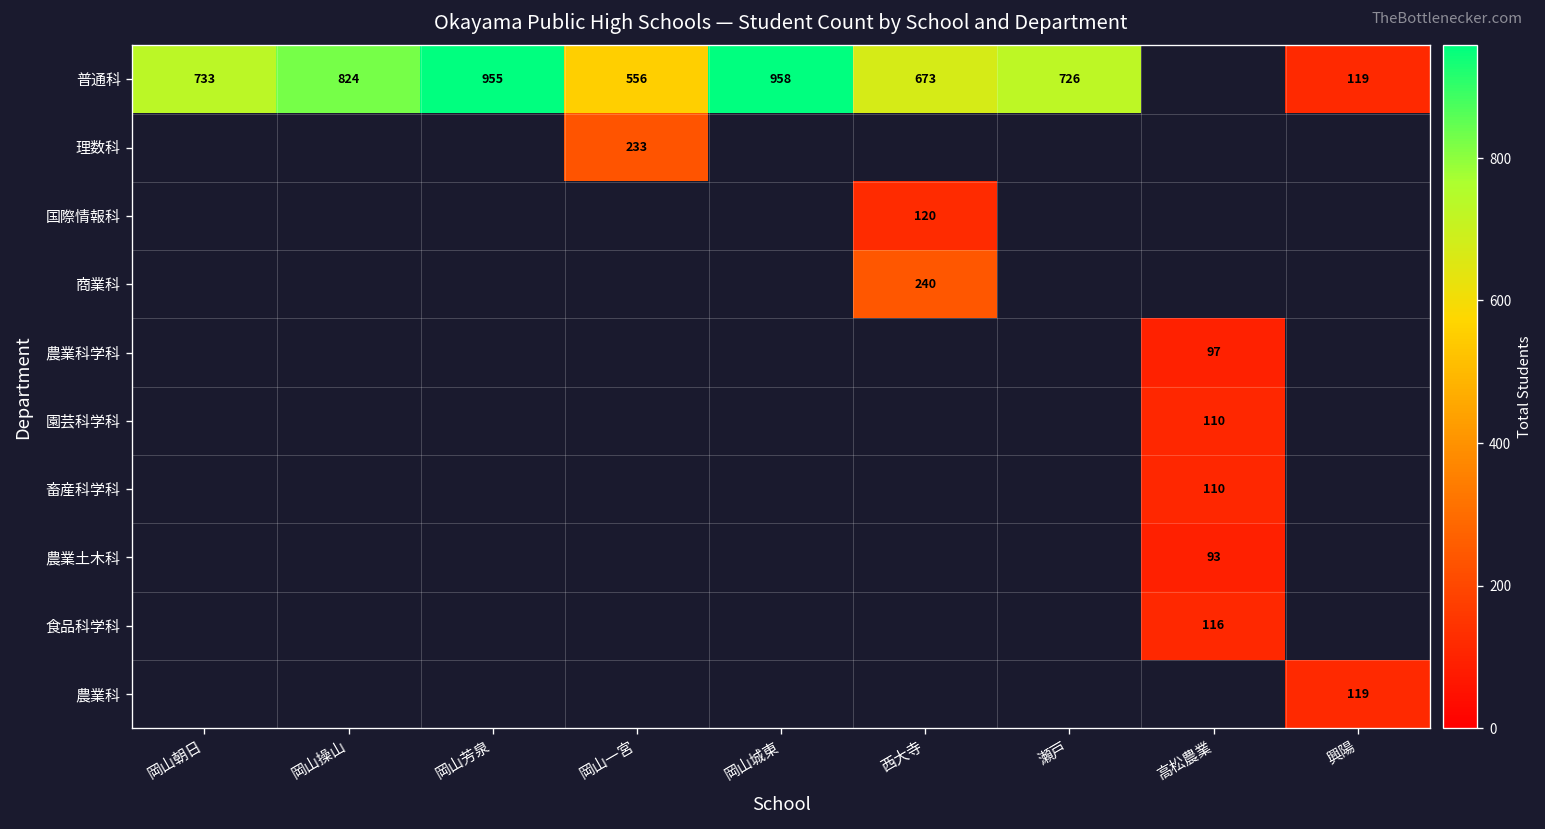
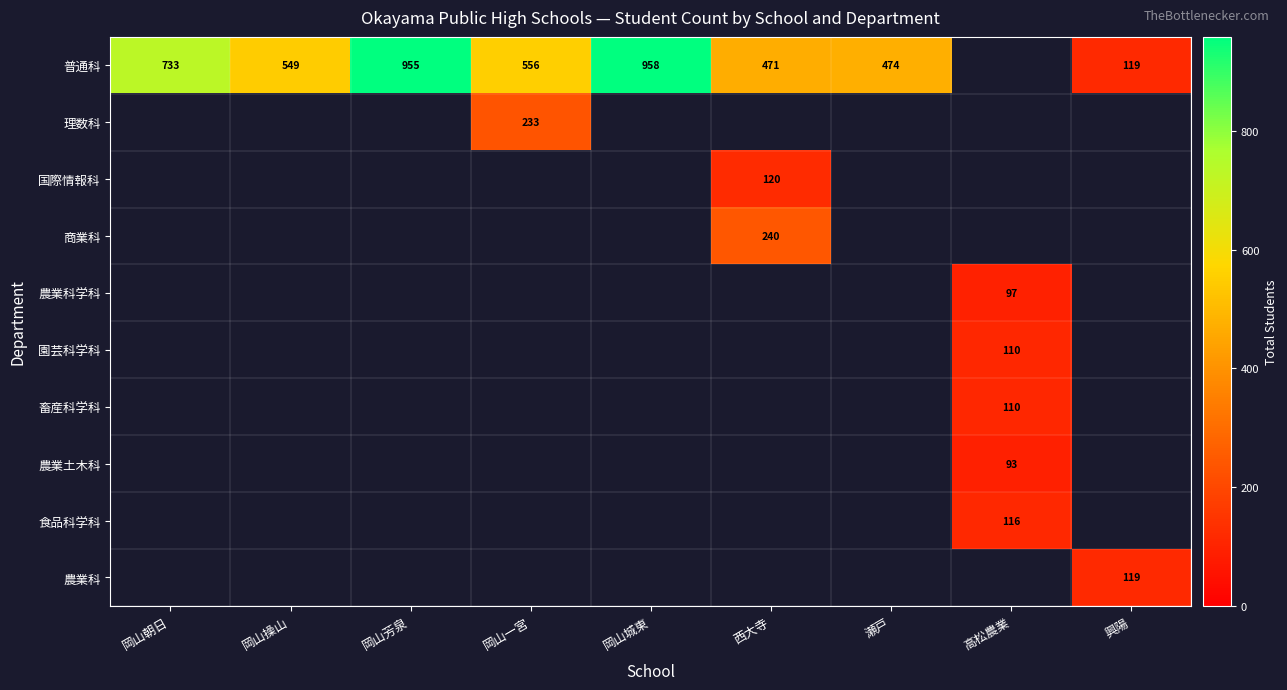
  {
    "普通科": {
      "岡山朝日": 733,
-     "岡山操山": 824,
+     "岡山操山": 549,
      "岡山芳泉": 955,
      "岡山一宮": 556,
      "岡山城東": 958,
-     "西大寺": 673,
-     "瀬戸": 726,
+     "西大寺": 471,
+     "瀬戸": 474,
      "興陽": 119
    },
    "理数科": {
      "岡山一宮": 233
    },
    "国際情報科": {
      "西大寺": 120
    },
    "商業科": {
      "西大寺": 240
    },
    "農業科学科": {
      "高松農業": 97
    },
    "園芸科学科": {
      "高松農業": 110
    },
    "畜産科学科": {
      "高松農業": 110
    },
    "農業土木科": {
      "高松農業": 93
    },
    "食品科学科": {
      "高松農業": 116
    },
    "農業科": {
      "興陽": 119
    }
  }
